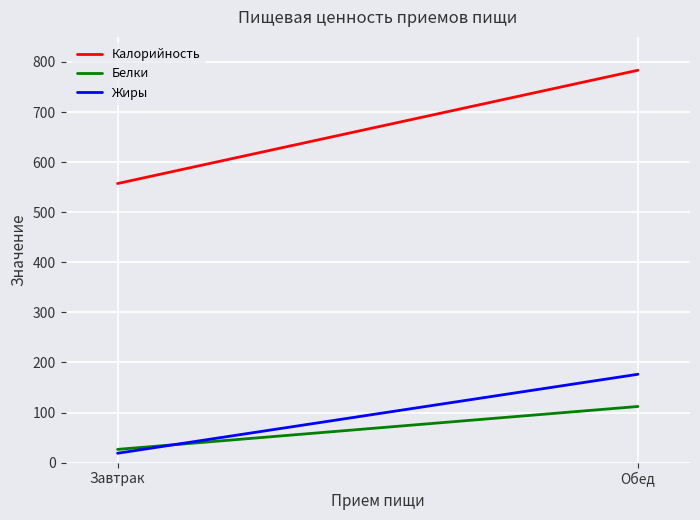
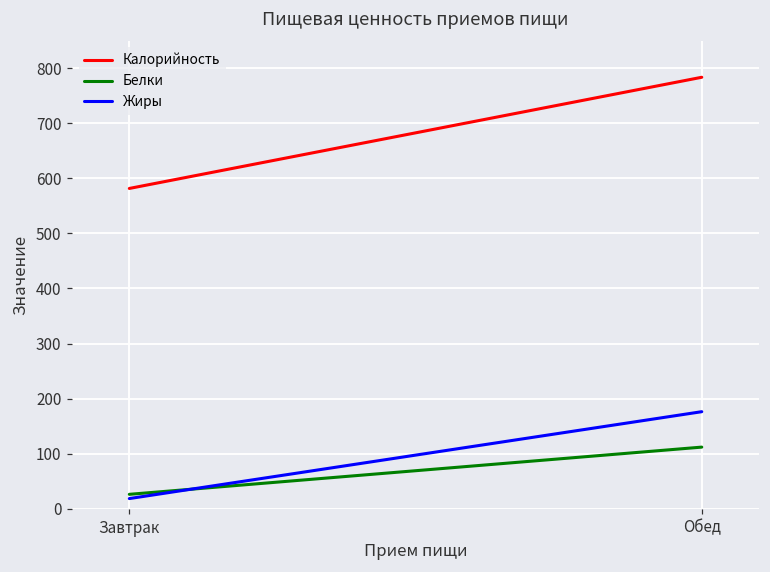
  {
    "Калорийность": {
-     "Завтрак": 560,
+     "Завтрак": 580,
      "Обед": 780
    },
    "Белки": {
      "Завтрак": 30,
      "Обед": 110
    },
    "Жиры": {
      "Завтрак": 20,
      "Обед": 180
    }
  }
